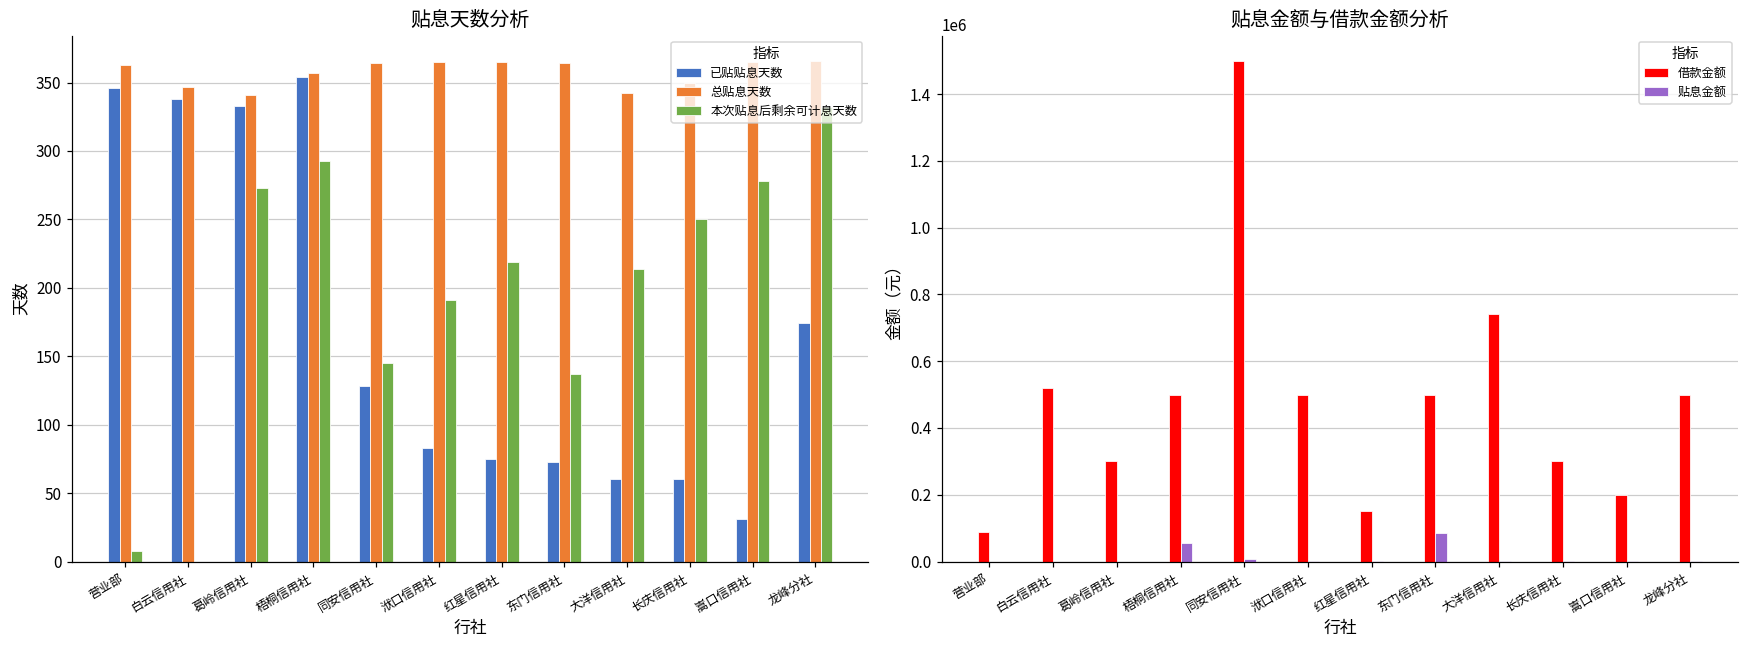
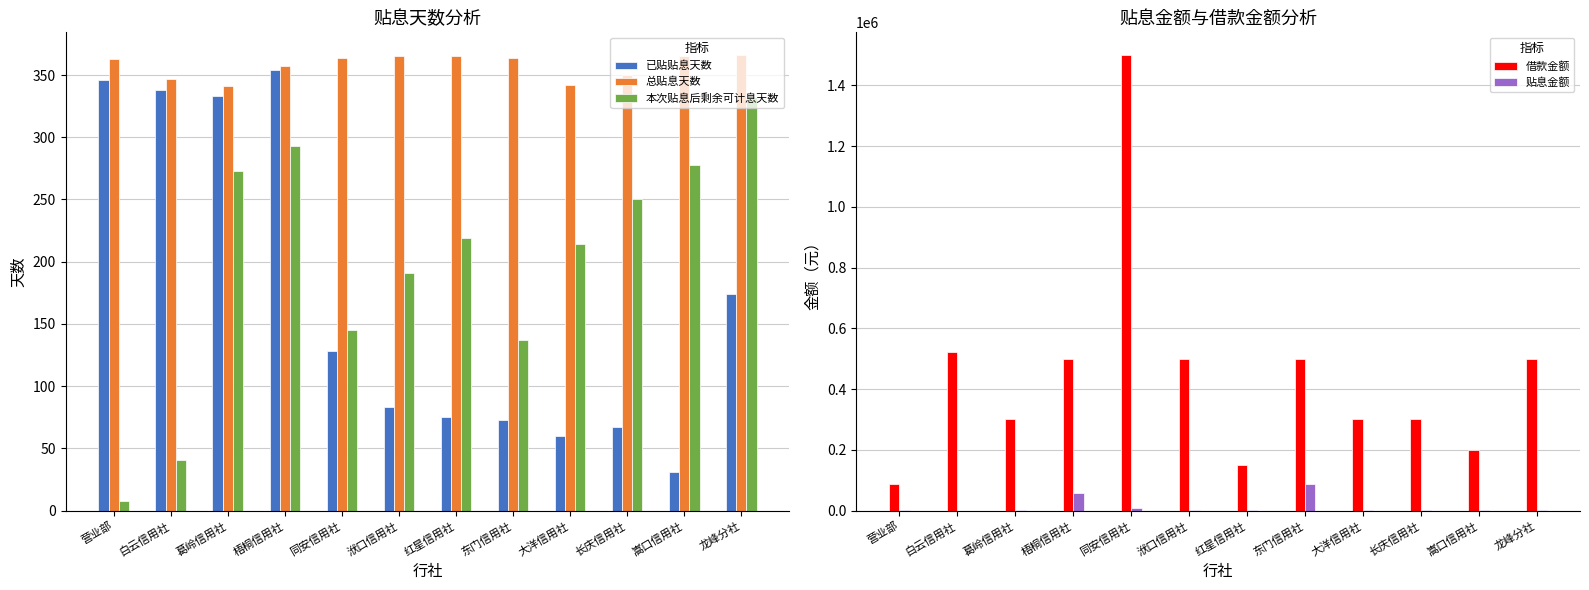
  {
    "贴息天数分析": {
      "已贴贴息天数": {
        "营业部": 346,
        "白云信用社": 338,
        "葛岭信用社": 333,
        "梧桐信用社": 354,
        "同安信用社": 128,
        "洑口信用社": 83,
        "红星信用社": 75,
        "东门信用社": 73,
        "大洋信用社": 60,
-       "长庆信用社": 60,
+       "长庆信用社": 67,
        "嵩口信用社": 31,
        "龙峰分社": 174
      },
      "总贴息天数": {
        "营业部": 363,
        "白云信用社": 347,
        "葛岭信用社": 341,
        "梧桐信用社": 357,
        "同安信用社": 364,
        "洑口信用社": 365,
        "红星信用社": 365,
        "东门信用社": 364,
        "大洋信用社": 342
      },
      "本次贴息后剩余可计息天数": {
        "营业部": 8,
-       "白云信用社": 0,
+       "白云信用社": 41,
        "葛岭信用社": 273,
        "梧桐信用社": 293,
        "同安信用社": 145,
        "洑口信用社": 191,
        "红星信用社": 219,
        "东门信用社": 137,
        "大洋信用社": 214,
        "长庆信用社": 250,
        "嵩口信用社": 278
      }
    },
    "贴息金额与借款金额分析": {
      "借款金额": {
        "营业部": 90000,
        "白云信用社": 520000,
        "葛岭信用社": 300000,
        "梧桐信用社": 500000,
        "同安信用社": 1500000,
        "洑口信用社": 500000,
        "红星信用社": 150000,
        "东门信用社": 500000,
-       "大洋信用社": 740000,
+       "大洋信用社": 300000,
        "长庆信用社": 300000,
        "嵩口信用社": 200000,
        "龙峰分社": 500000
      },
      "贴息金额": {
        "梧桐信用社": 60000,
        "东门信用社": 90000
      }
    }
  }
